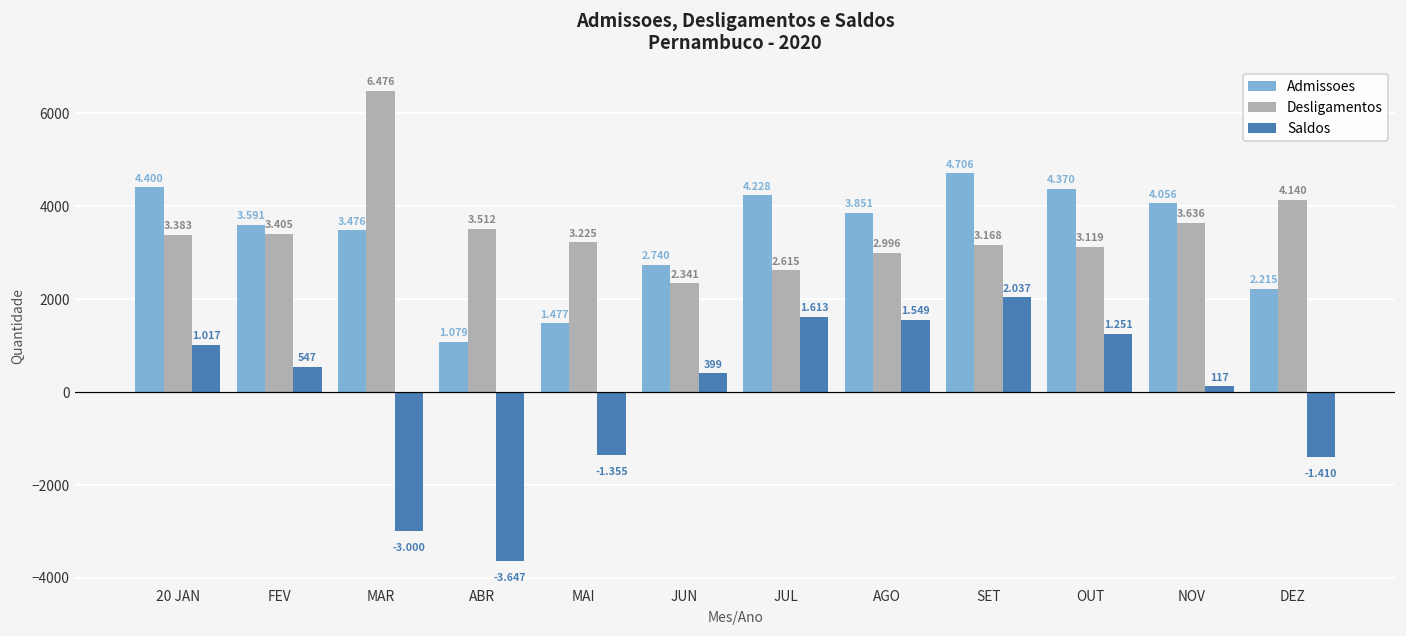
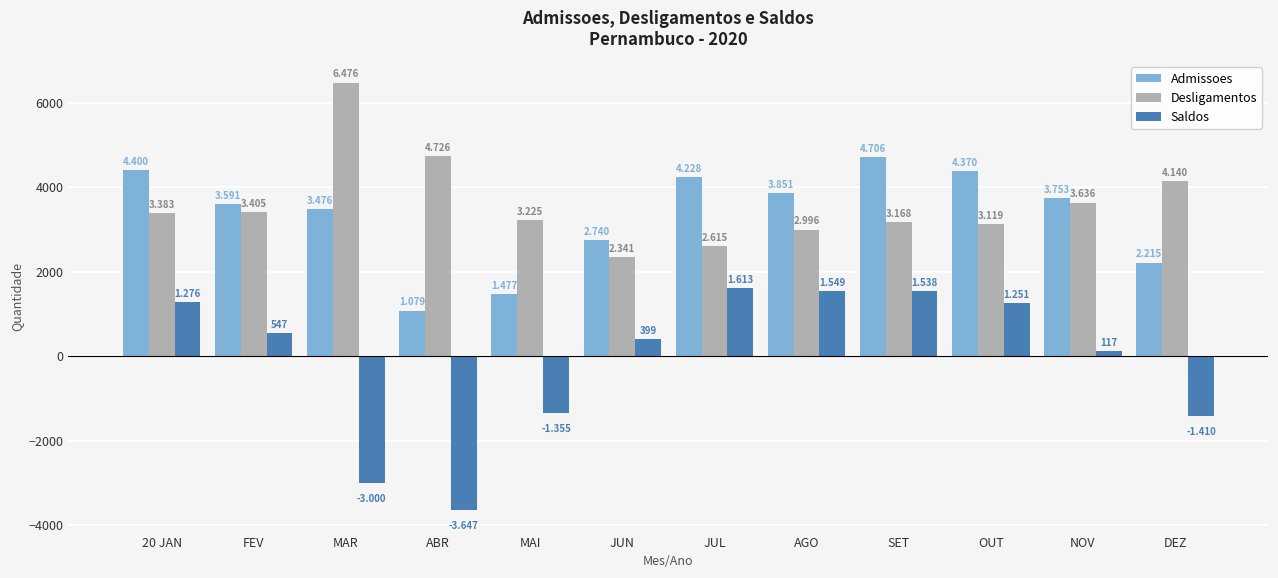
  {
    "Admissoes": {
-     "NOV": 4.056
+     "NOV": 3.753
    },
    "Desligamentos": {
-     "ABR": 3.512
+     "ABR": 4.726
    },
    "Saldos": {
-     "20 JAN": 1.017,
+     "20 JAN": 1.276,
      "FEV": 547,
      "JUN": 399,
-     "SET": 2.037,
+     "SET": 1.538,
      "NOV": 117
    }
  }
